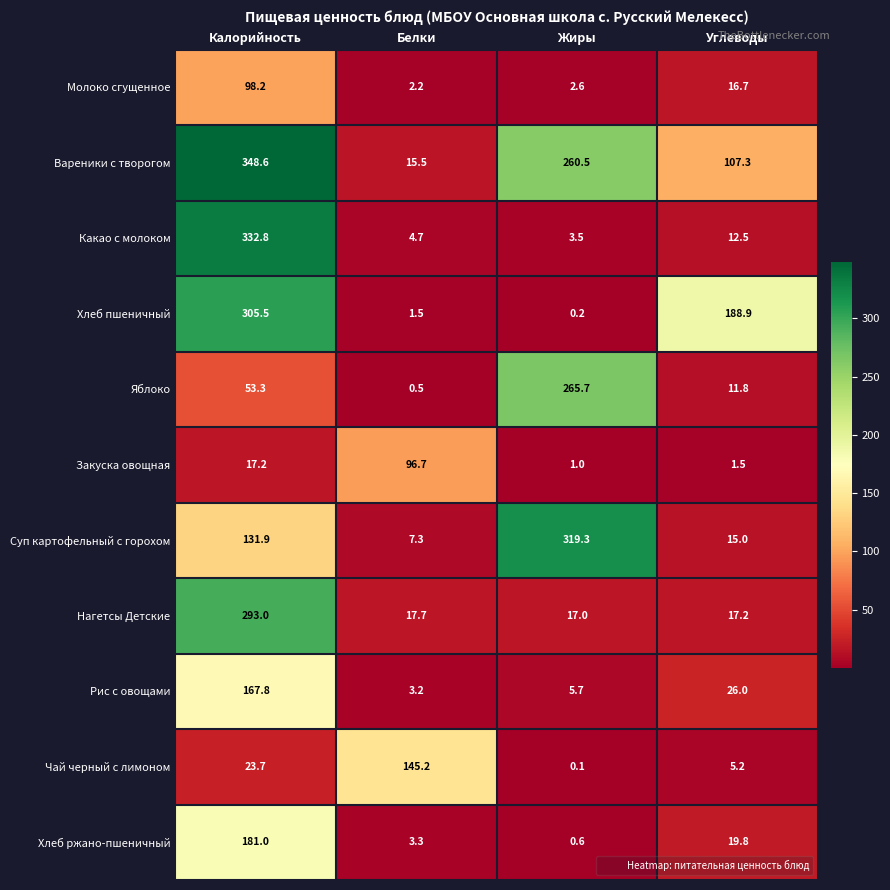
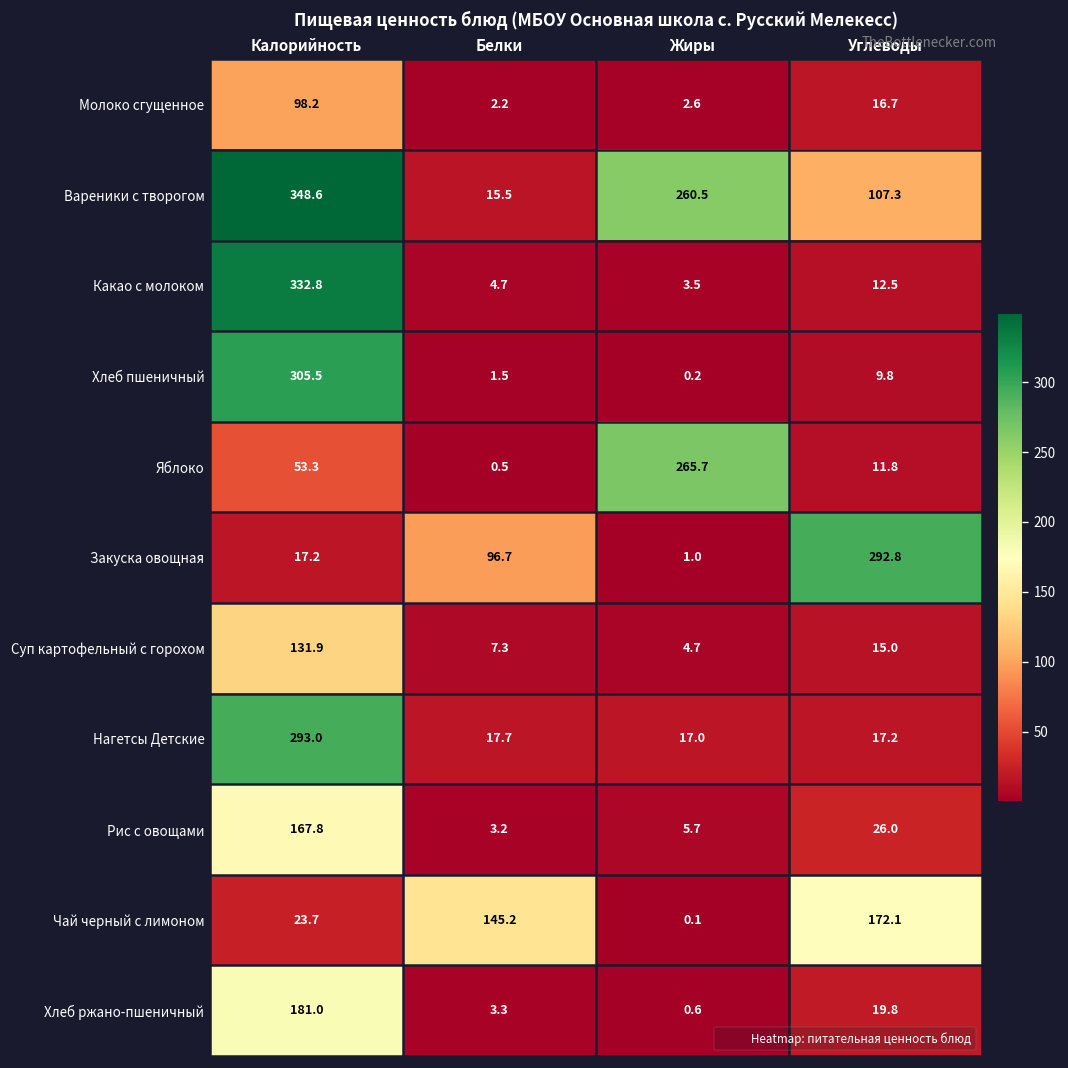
  {
    "Молоко сгущенное": {
      "Калорийность": 98.2,
      "Белки": 2.2,
      "Жиры": 2.6,
      "Углеводы": 16.7
    },
    "Вареники с творогом": {
      "Калорийность": 348.6,
      "Белки": 15.5,
      "Жиры": 260.5,
      "Углеводы": 107.3
    },
    "Какао с молоком": {
      "Калорийность": 332.8,
      "Белки": 4.7,
      "Жиры": 3.5,
      "Углеводы": 12.5
    },
    "Хлеб пшеничный": {
      "Калорийность": 305.5,
      "Белки": 1.5,
      "Жиры": 0.2,
-     "Углеводы": 188.9
+     "Углеводы": 9.8
    },
    "Яблоко": {
      "Калорийность": 53.3,
      "Белки": 0.5,
      "Жиры": 265.7,
      "Углеводы": 11.8
    },
    "Закуска овощная": {
      "Калорийность": 17.2,
      "Белки": 96.7,
      "Жиры": 1.0,
-     "Углеводы": 1.5
+     "Углеводы": 292.8
    },
    "Суп картофельный с горохом": {
      "Калорийность": 131.9,
      "Белки": 7.3,
-     "Жиры": 319.3,
+     "Жиры": 4.7,
      "Углеводы": 15.0
    },
    "Нагетсы Детские": {
      "Калорийность": 293.0,
      "Белки": 17.7,
      "Жиры": 17.0,
      "Углеводы": 17.2
    },
    "Рис с овощами": {
      "Калорийность": 167.8,
      "Белки": 3.2,
      "Жиры": 5.7,
      "Углеводы": 26.0
    },
    "Чай черный с лимоном": {
      "Калорийность": 23.7,
      "Белки": 145.2,
      "Жиры": 0.1,
-     "Углеводы": 5.2
+     "Углеводы": 172.1
    },
    "Хлеб ржано-пшеничный": {
      "Калорийность": 181.0,
      "Белки": 3.3,
      "Жиры": 0.6,
      "Углеводы": 19.8
    }
  }
